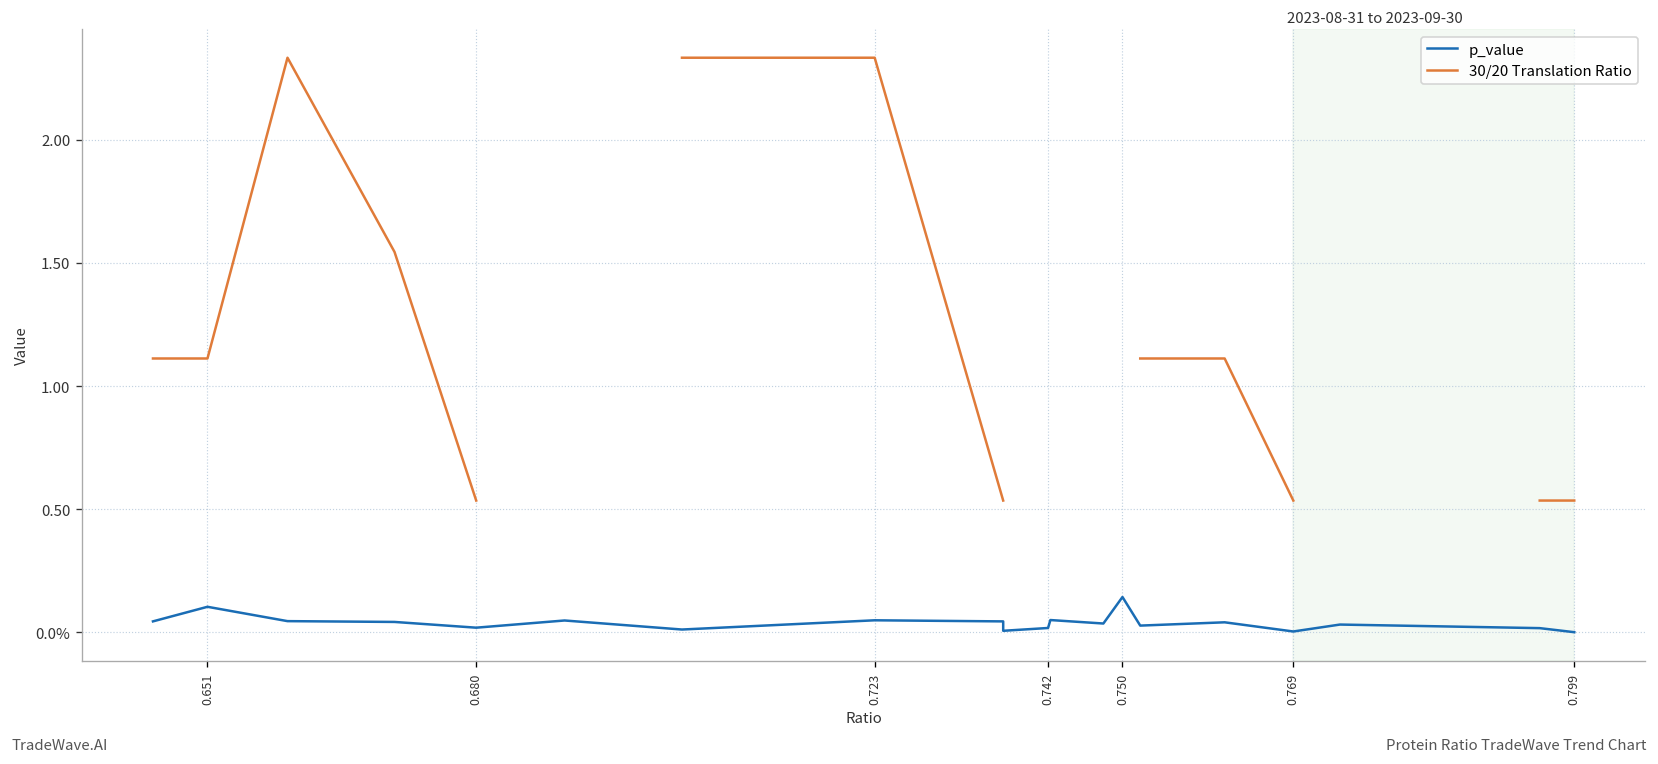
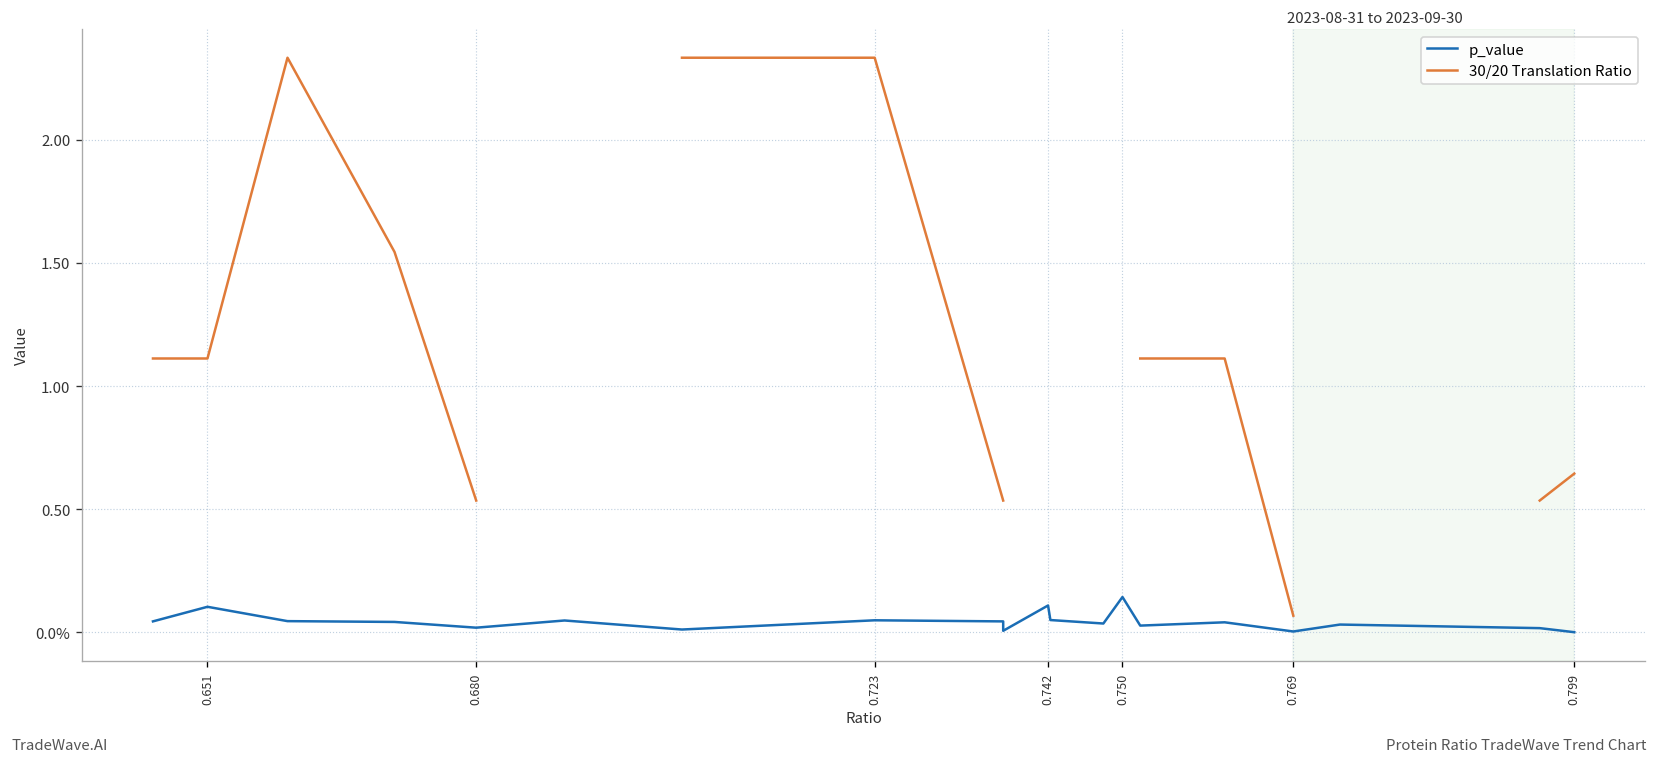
  {
    "p_value": {
      "0.651": 0.10,
      "0.680": 0.02,
      "0.723": 0.05,
-     "0.742": 0.02,
+     "0.742": 0.11,
      "0.750": 0.14,
      "0.769": 0.00,
      "0.799": 0.00
    },
    "30/20 Translation Ratio": {
      "0.651": 1.11,
      "0.680": 0.54,
      "0.723": 2.33,
      "0.742": 1.16,
-     "0.769": 0.54,
-     "0.799": 0.54
+     "0.769": 0.07,
+     "0.799": 0.64
    }
  }
